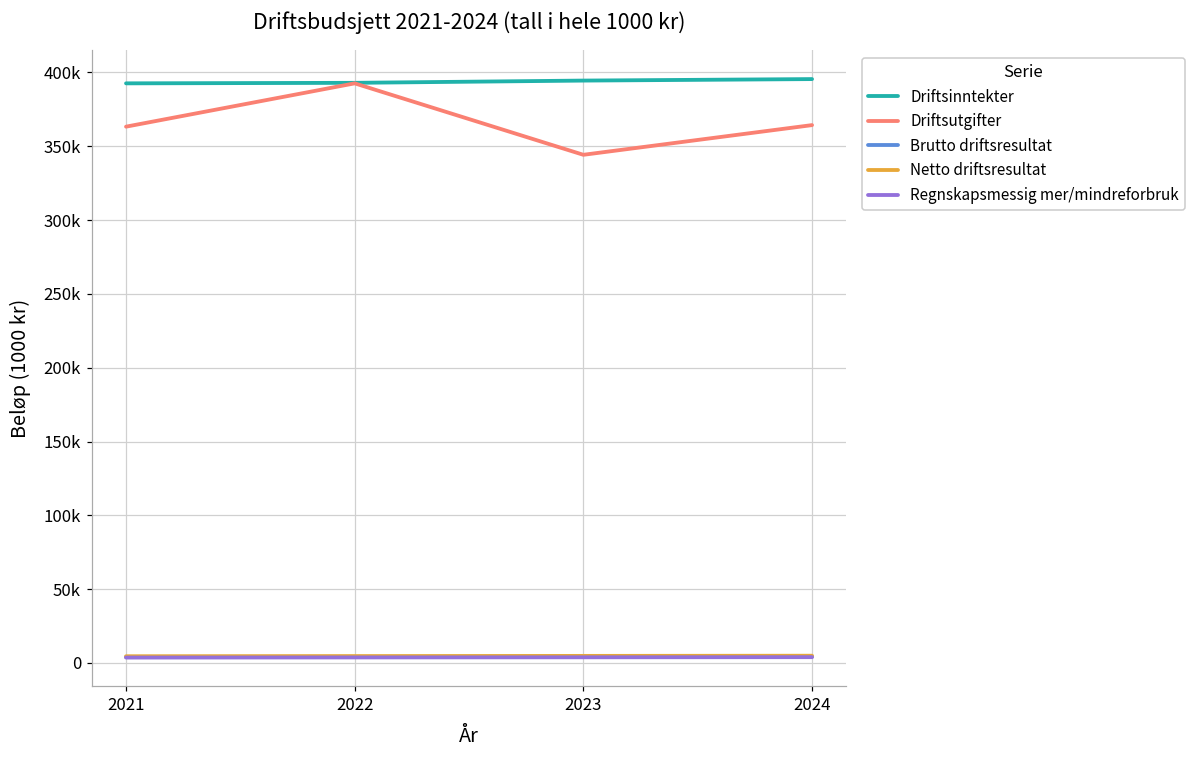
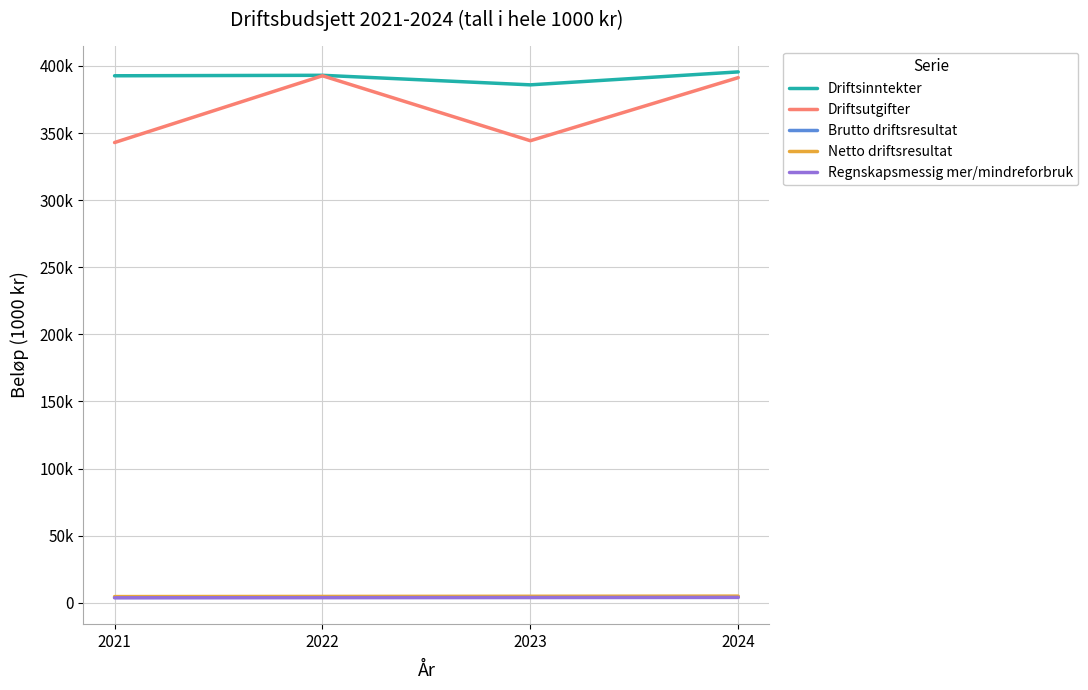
  {
    "Driftsinntekter": {
      "2021": 393000,
-     "2023": 395000,
+     "2023": 386000,
      "2024": 396000
    },
    "Driftsutgifter": {
-     "2021": 363000,
+     "2021": 343000,
      "2023": 344000,
-     "2024": 364000
+     "2024": 391000
    }
  }
